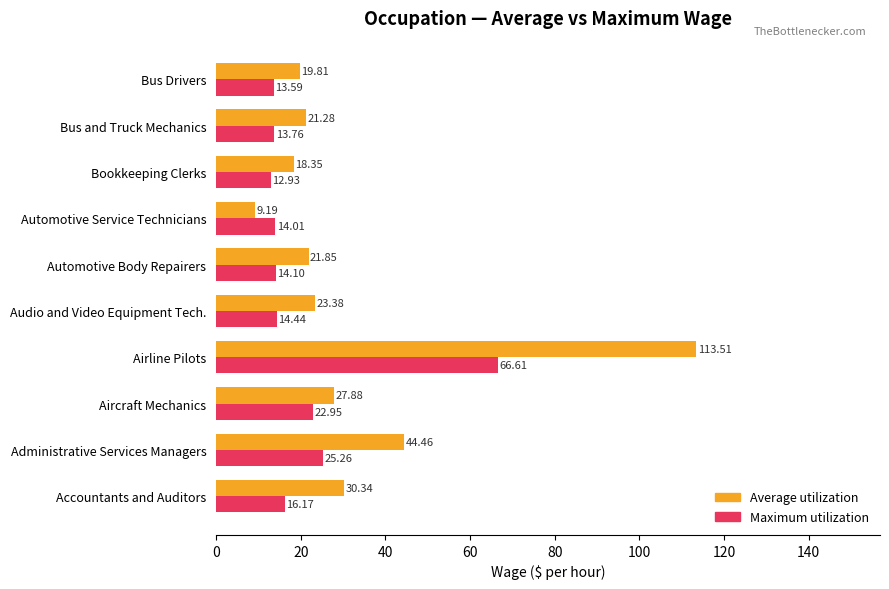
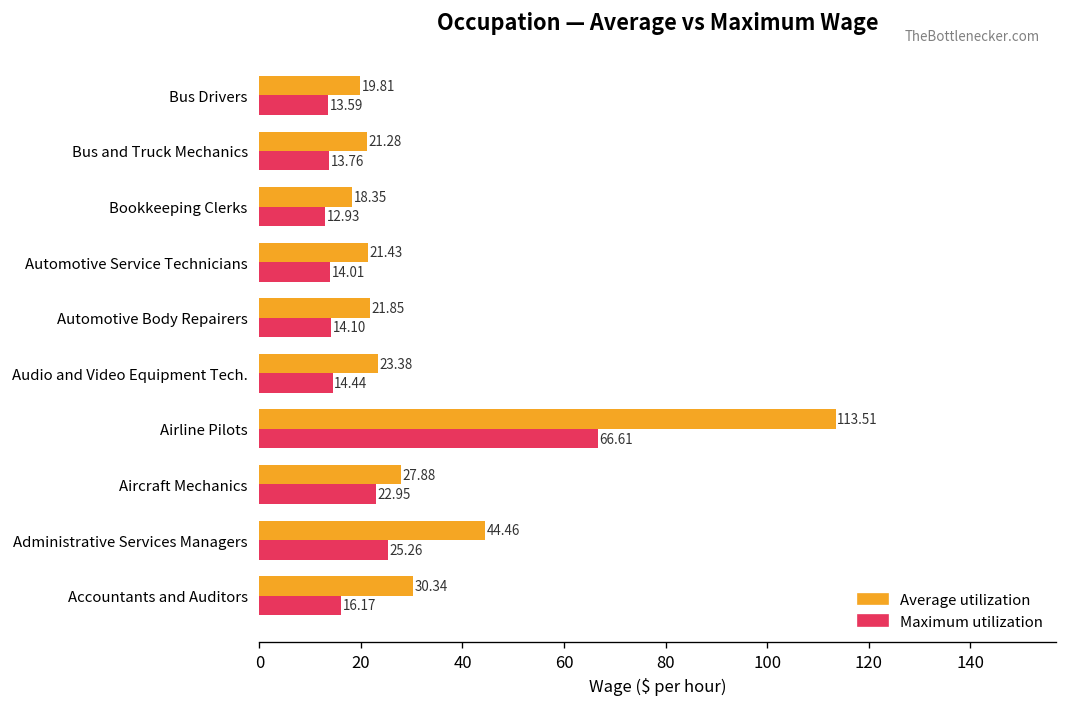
  {
    "Average utilization": {
      "Bus Drivers": 19.81,
      "Bus and Truck Mechanics": 21.28,
      "Bookkeeping Clerks": 18.35,
-     "Automotive Service Technicians": 9.19,
+     "Automotive Service Technicians": 21.43,
      "Automotive Body Repairers": 21.85,
      "Audio and Video Equipment Tech.": 23.38,
      "Airline Pilots": 113.51,
      "Aircraft Mechanics": 27.88,
      "Administrative Services Managers": 44.46,
      "Accountants and Auditors": 30.34
    },
    "Maximum utilization": {
      "Bus Drivers": 13.59,
      "Bus and Truck Mechanics": 13.76,
      "Bookkeeping Clerks": 12.93,
      "Automotive Service Technicians": 14.01,
      "Automotive Body Repairers": 14.10,
      "Audio and Video Equipment Tech.": 14.44,
      "Airline Pilots": 66.61,
      "Aircraft Mechanics": 22.95,
      "Administrative Services Managers": 25.26,
      "Accountants and Auditors": 16.17
    }
  }
